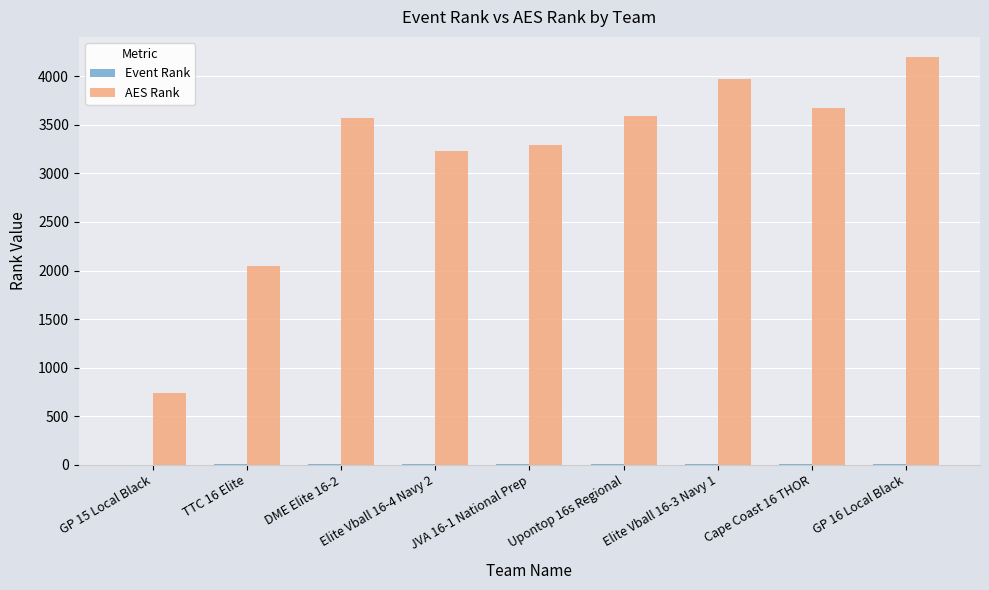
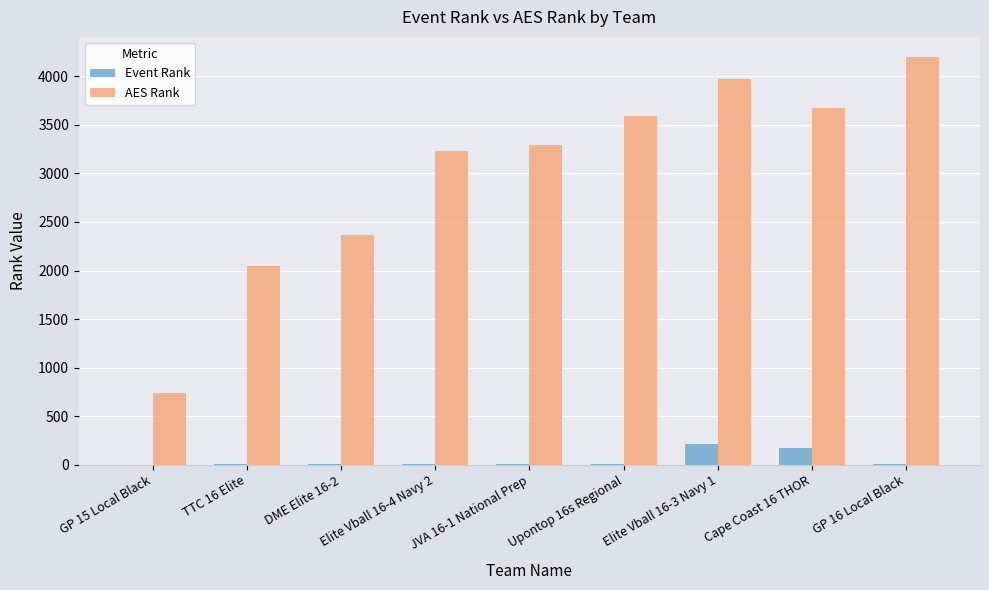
  {
    "Event Rank": {
-     "Elite Vball 16-3 Navy 1": 0,
-     "Cape Coast 16 THOR": 0
+     "Elite Vball 16-3 Navy 1": 200,
+     "Cape Coast 16 THOR": 200
    },
    "AES Rank": {
      "GP 15 Local Black": 700,
      "TTC 16 Elite": 2000,
-     "DME Elite 16-2": 3600,
+     "DME Elite 16-2": 2400,
      "Elite Vball 16-4 Navy 2": 3200,
      "JVA 16-1 National Prep": 3300,
      "Upontop 16s Regional": 3600,
      "Elite Vball 16-3 Navy 1": 4000,
      "Cape Coast 16 THOR": 3700,
      "GP 16 Local Black": 4200
    }
  }
